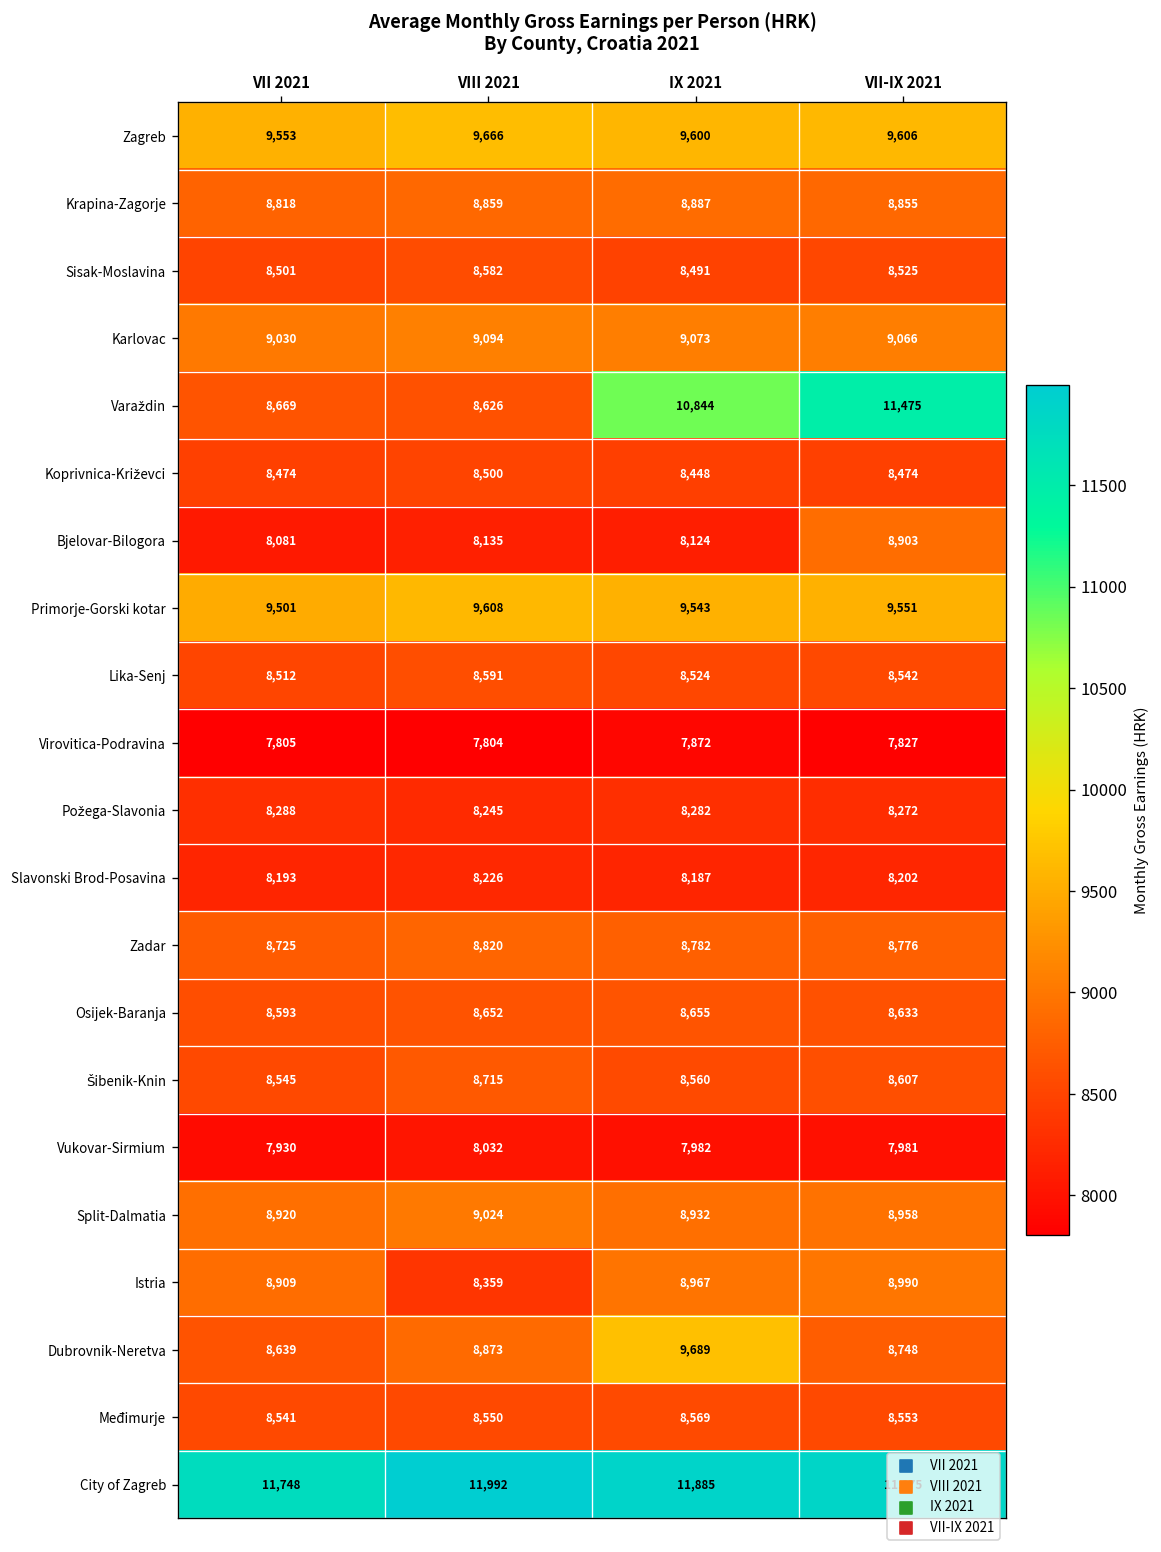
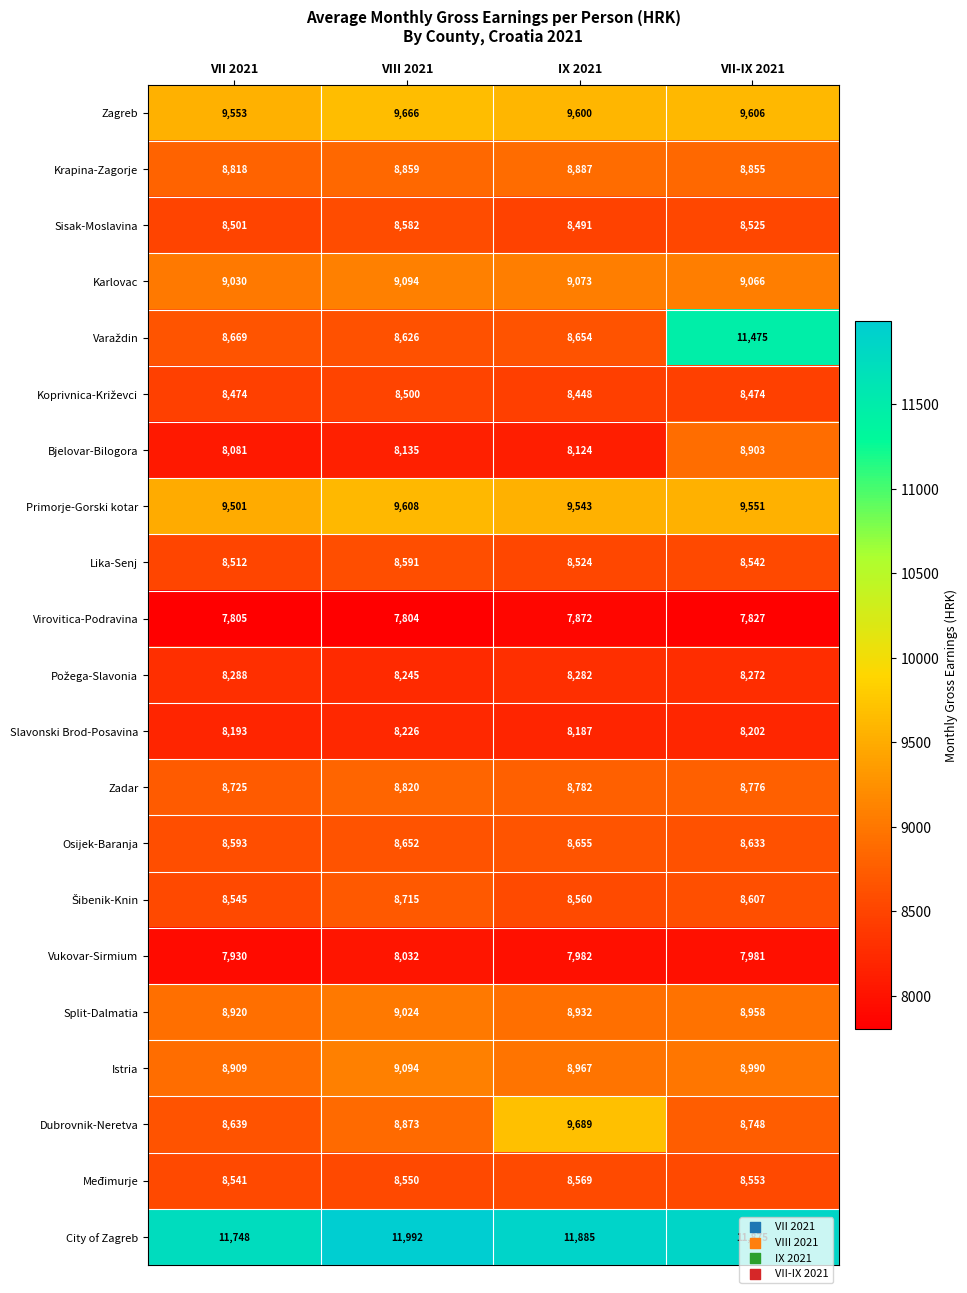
  {
    "Zagreb": {
      "VII 2021": "9,553",
      "VIII 2021": "9,666",
      "IX 2021": "9,600",
      "VII-IX 2021": "9,606"
    },
    "Krapina-Zagorje": {
      "VII 2021": "8,818",
      "VIII 2021": "8,859",
      "IX 2021": "8,887",
      "VII-IX 2021": "8,855"
    },
    "Sisak-Moslavina": {
      "VII 2021": "8,501",
      "VIII 2021": "8,582",
      "IX 2021": "8,491",
      "VII-IX 2021": "8,525"
    },
    "Karlovac": {
      "VII 2021": "9,030",
      "VIII 2021": "9,094",
      "IX 2021": "9,073",
      "VII-IX 2021": "9,066"
    },
    "Varaždin": {
      "VII 2021": "8,669",
      "VIII 2021": "8,626",
-     "IX 2021": "10,844",
+     "IX 2021": "8,654",
      "VII-IX 2021": "11,475"
    },
    "Koprivnica-Križevci": {
      "VII 2021": "8,474",
      "VIII 2021": "8,500",
      "IX 2021": "8,448",
      "VII-IX 2021": "8,474"
    },
    "Bjelovar-Bilogora": {
      "VII 2021": "8,081",
      "VIII 2021": "8,135",
      "IX 2021": "8,124",
      "VII-IX 2021": "8,903"
    },
    "Primorje-Gorski kotar": {
      "VII 2021": "9,501",
      "VIII 2021": "9,608",
      "IX 2021": "9,543",
      "VII-IX 2021": "9,551"
    },
    "Lika-Senj": {
      "VII 2021": "8,512",
      "VIII 2021": "8,591",
      "IX 2021": "8,524",
      "VII-IX 2021": "8,542"
    },
    "Virovitica-Podravina": {
      "VII 2021": "7,805",
      "VIII 2021": "7,804",
      "IX 2021": "7,872",
      "VII-IX 2021": "7,827"
    },
    "Požega-Slavonia": {
      "VII 2021": "8,288",
      "VIII 2021": "8,245",
      "IX 2021": "8,282",
      "VII-IX 2021": "8,272"
    },
    "Slavonski Brod-Posavina": {
      "VII 2021": "8,193",
      "VIII 2021": "8,226",
      "IX 2021": "8,187",
      "VII-IX 2021": "8,202"
    },
    "Zadar": {
      "VII 2021": "8,725",
      "VIII 2021": "8,820",
      "IX 2021": "8,782",
      "VII-IX 2021": "8,776"
    },
    "Osijek-Baranja": {
      "VII 2021": "8,593",
      "VIII 2021": "8,652",
      "IX 2021": "8,655",
      "VII-IX 2021": "8,633"
    },
    "Šibenik-Knin": {
      "VII 2021": "8,545",
      "VIII 2021": "8,715",
      "IX 2021": "8,560",
      "VII-IX 2021": "8,607"
    },
    "Vukovar-Sirmium": {
      "VII 2021": "7,930",
      "VIII 2021": "8,032",
      "IX 2021": "7,982",
      "VII-IX 2021": "7,981"
    },
    "Split-Dalmatia": {
      "VII 2021": "8,920",
      "VIII 2021": "9,024",
      "IX 2021": "8,932",
      "VII-IX 2021": "8,958"
    },
    "Istria": {
      "VII 2021": "8,909",
-     "VIII 2021": "8,359",
+     "VIII 2021": "9,094",
      "IX 2021": "8,967",
      "VII-IX 2021": "8,990"
    },
    "Dubrovnik-Neretva": {
      "VII 2021": "8,639",
      "VIII 2021": "8,873",
      "IX 2021": "9,689",
      "VII-IX 2021": "8,748"
    },
    "Međimurje": {
      "VII 2021": "8,541",
      "VIII 2021": "8,550",
      "IX 2021": "8,569",
      "VII-IX 2021": "8,553"
    },
    "City of Zagreb": {
      "VII 2021": "11,748",
      "VIII 2021": "11,992",
      "IX 2021": "11,885"
    }
  }
